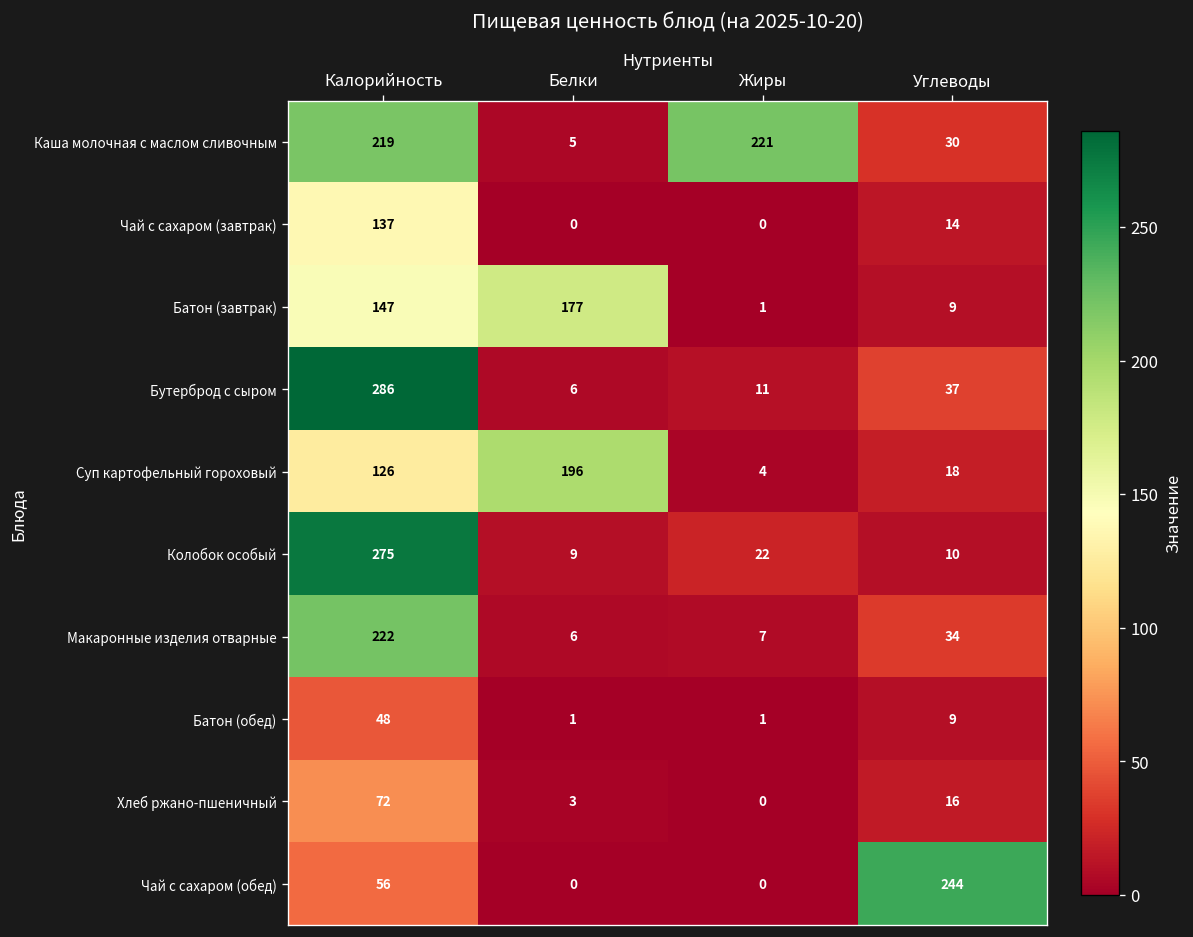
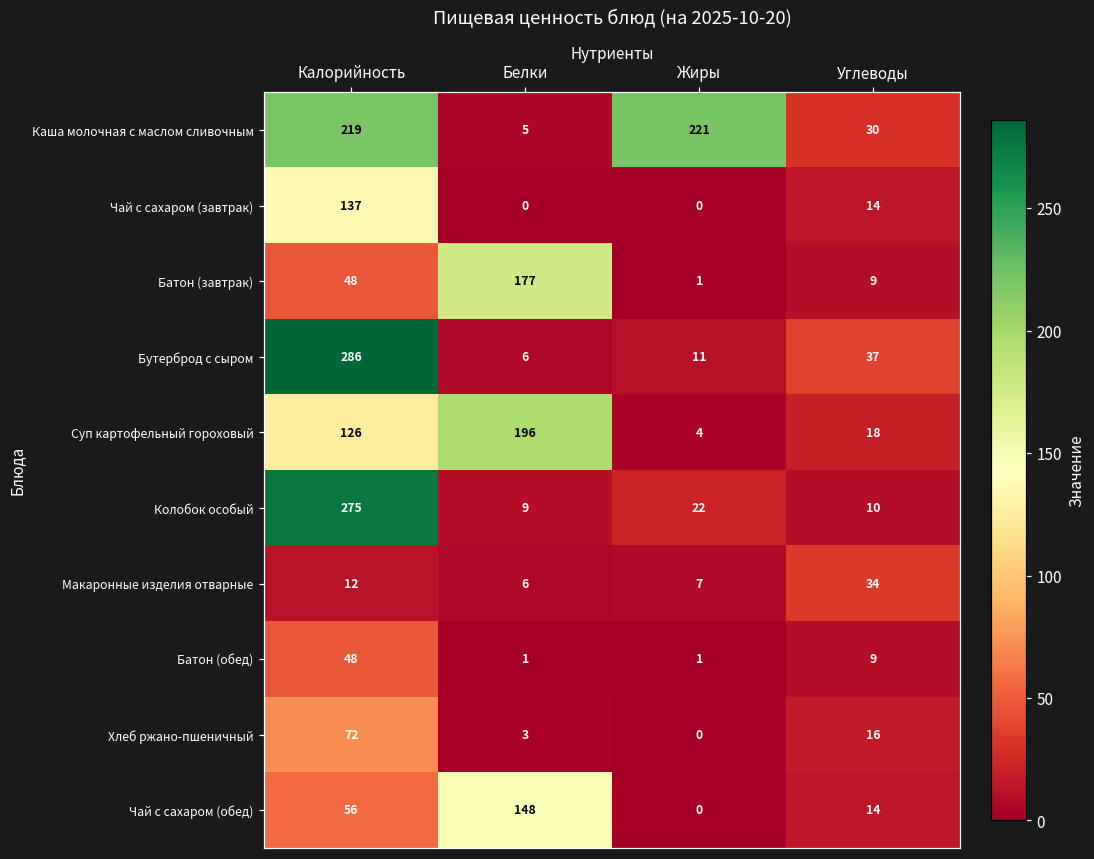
  {
    "Каша молочная с маслом сливочным": {
      "Калорийность": 219,
      "Белки": 5,
      "Жиры": 221,
      "Углеводы": 30
    },
    "Чай с сахаром (завтрак)": {
      "Калорийность": 137,
      "Белки": 0,
      "Жиры": 0,
      "Углеводы": 14
    },
    "Батон (завтрак)": {
-     "Калорийность": 147,
+     "Калорийность": 48,
      "Белки": 177,
      "Жиры": 1,
      "Углеводы": 9
    },
    "Бутерброд с сыром": {
      "Калорийность": 286,
      "Белки": 6,
      "Жиры": 11,
      "Углеводы": 37
    },
    "Суп картофельный гороховый": {
      "Калорийность": 126,
      "Белки": 196,
      "Жиры": 4,
      "Углеводы": 18
    },
    "Колобок особый": {
      "Калорийность": 275,
      "Белки": 9,
      "Жиры": 22,
      "Углеводы": 10
    },
    "Макаронные изделия отварные": {
-     "Калорийность": 222,
+     "Калорийность": 12,
      "Белки": 6,
      "Жиры": 7,
      "Углеводы": 34
    },
    "Батон (обед)": {
      "Калорийность": 48,
      "Белки": 1,
      "Жиры": 1,
      "Углеводы": 9
    },
    "Хлеб ржано-пшеничный": {
      "Калорийность": 72,
      "Белки": 3,
      "Жиры": 0,
      "Углеводы": 16
    },
    "Чай с сахаром (обед)": {
      "Калорийность": 56,
-     "Белки": 0,
+     "Белки": 148,
      "Жиры": 0,
-     "Углеводы": 244
+     "Углеводы": 14
    }
  }
